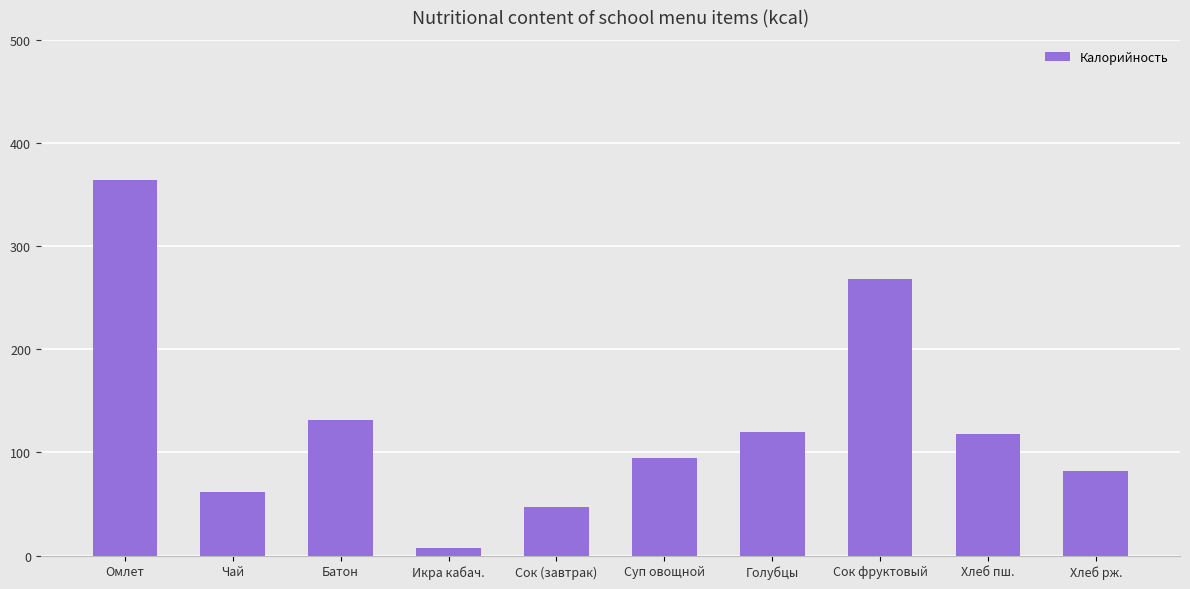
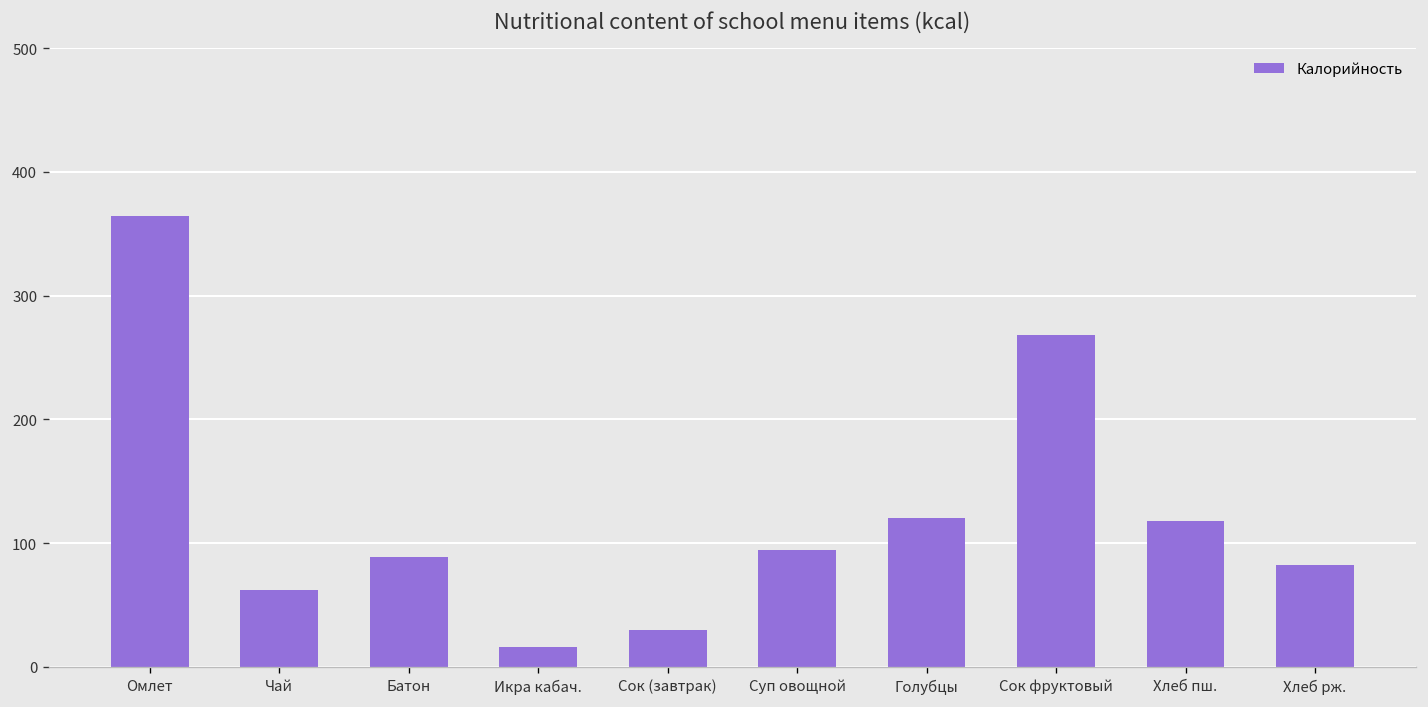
  {
    "Омлет": 364,
    "Чай": 62,
-   "Батон": 131,
-   "Икра кабач.": 7,
-   "Сок (завтрак)": 47,
+   "Батон": 89,
+   "Икра кабач.": 16,
+   "Сок (завтрак)": 30,
    "Суп овощной": 94,
    "Голубцы": 120,
    "Сок фруктовый": 268,
    "Хлеб пш.": 118,
    "Хлеб рж.": 82
  }
